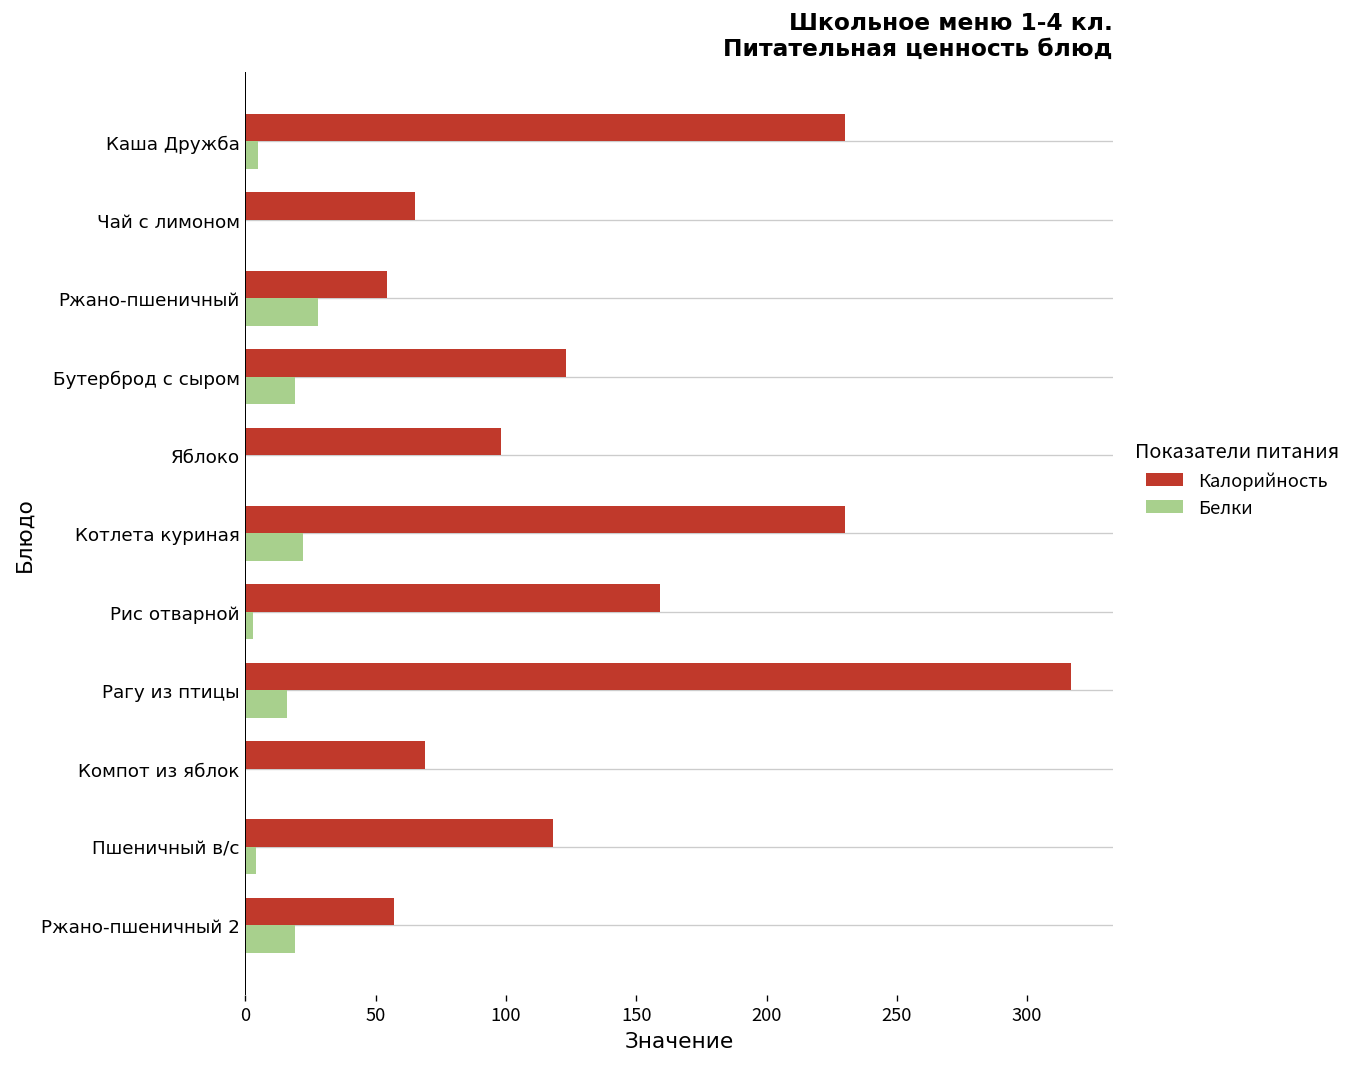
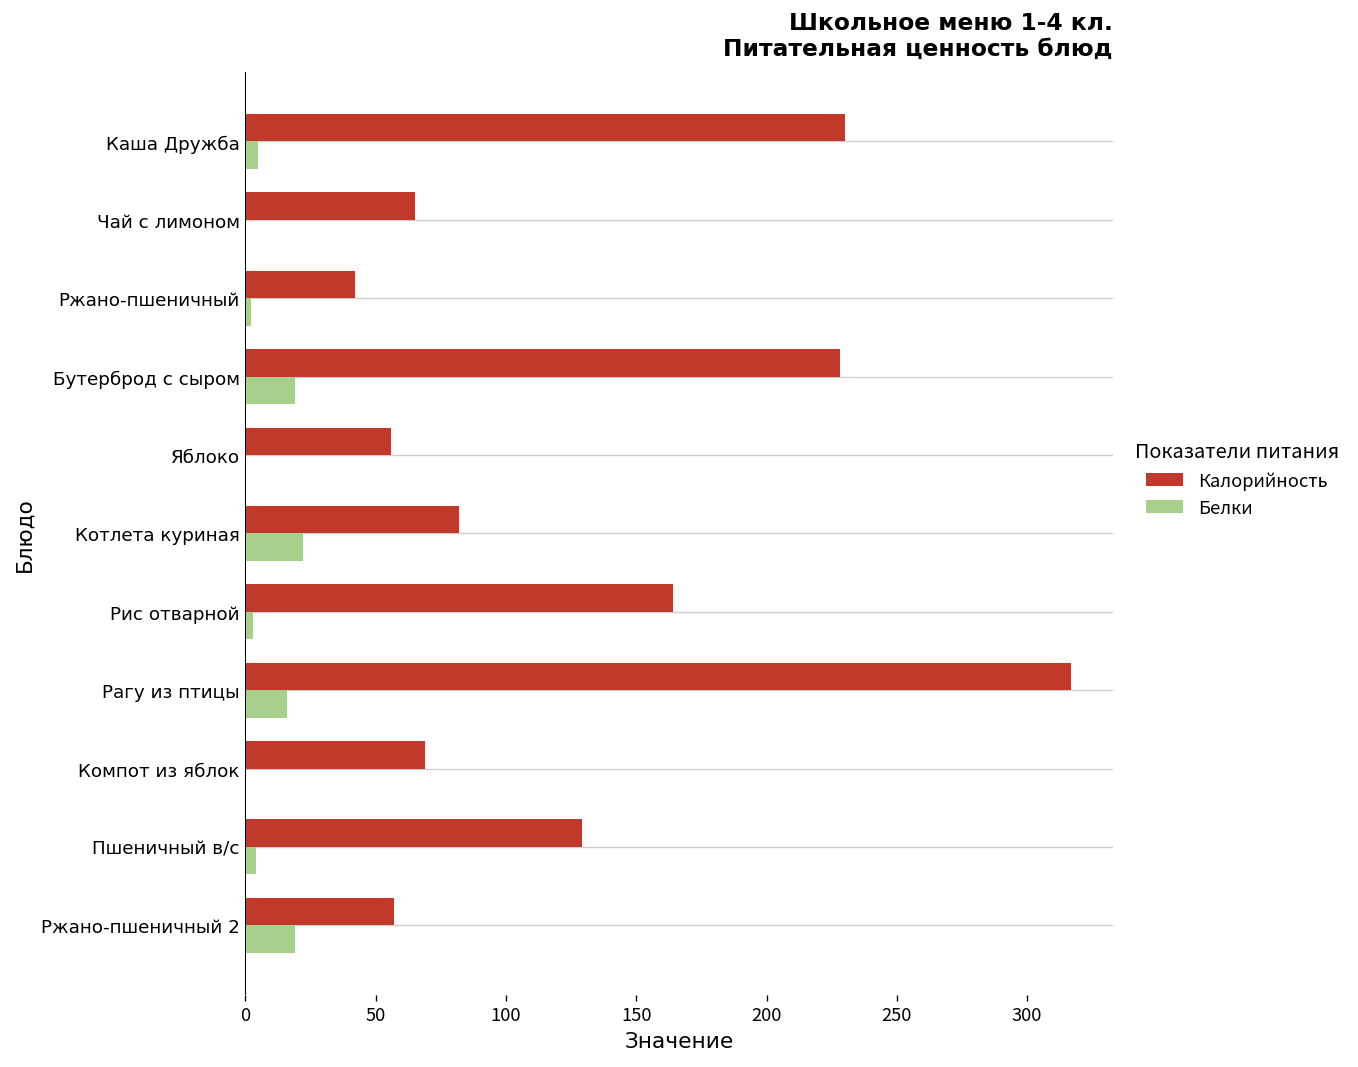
  {
    "Калорийность": {
      "Каша Дружба": 230,
      "Чай с лимоном": 65,
-     "Ржано-пшеничный": 54,
-     "Бутерброд с сыром": 123,
-     "Яблоко": 98,
-     "Котлета куриная": 230,
-     "Рис отварной": 159,
+     "Ржано-пшеничный": 42,
+     "Бутерброд с сыром": 228,
+     "Яблоко": 56,
+     "Котлета куриная": 82,
+     "Рис отварной": 164,
      "Рагу из птицы": 317,
      "Компот из яблок": 69,
-     "Пшеничный в/с": 118,
+     "Пшеничный в/с": 129,
      "Ржано-пшеничный 2": 57
    },
    "Белки": {
      "Каша Дружба": 5,
      "Чай с лимоном": 0,
-     "Ржано-пшеничный": 28,
+     "Ржано-пшеничный": 2,
      "Бутерброд с сыром": 19,
      "Яблоко": 0,
      "Котлета куриная": 22,
      "Рис отварной": 3,
      "Рагу из птицы": 16,
      "Компот из яблок": 0,
      "Пшеничный в/с": 4,
      "Ржано-пшеничный 2": 19
    }
  }
